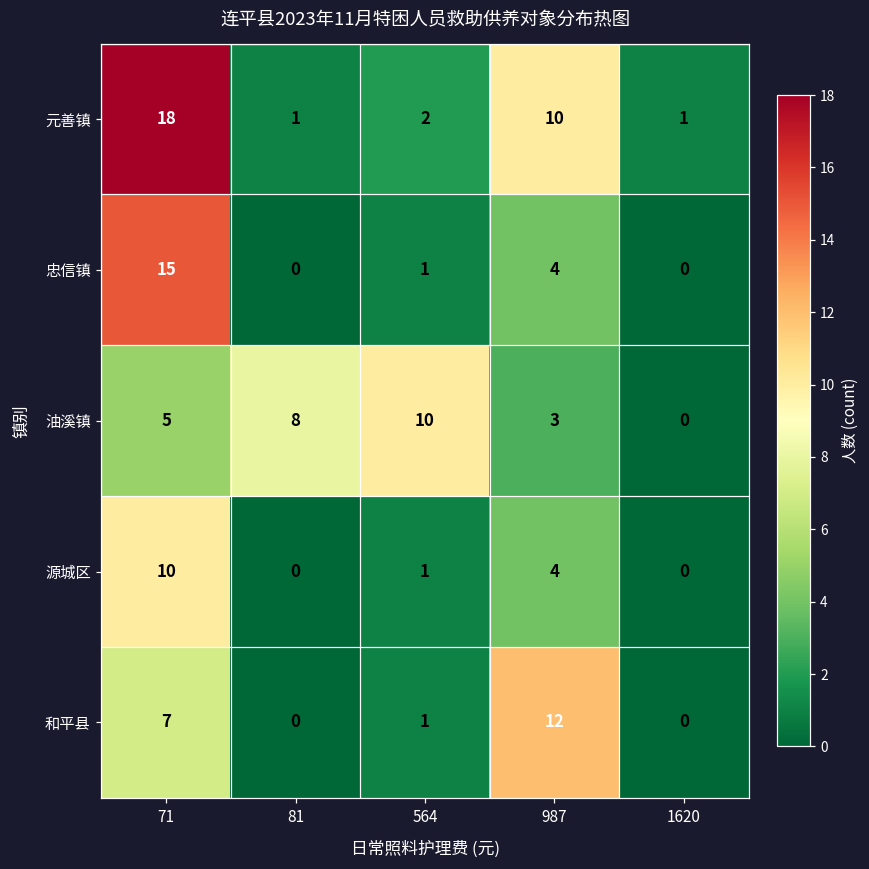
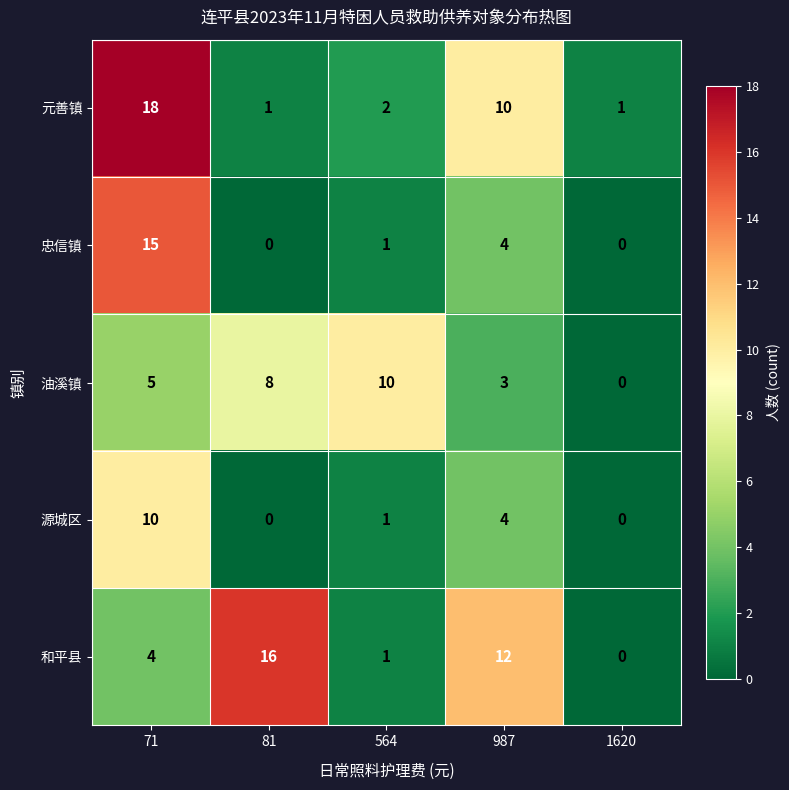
  {
    "元善镇": {
      "71": 18,
      "81": 1,
      "564": 2,
      "987": 10,
      "1620": 1
    },
    "忠信镇": {
      "71": 15,
      "81": 0,
      "564": 1,
      "987": 4,
      "1620": 0
    },
    "油溪镇": {
      "71": 5,
      "81": 8,
      "564": 10,
      "987": 3,
      "1620": 0
    },
    "源城区": {
      "71": 10,
      "81": 0,
      "564": 1,
      "987": 4,
      "1620": 0
    },
    "和平县": {
-     "71": 7,
-     "81": 0,
+     "71": 4,
+     "81": 16,
      "564": 1,
      "987": 12,
      "1620": 0
    }
  }
